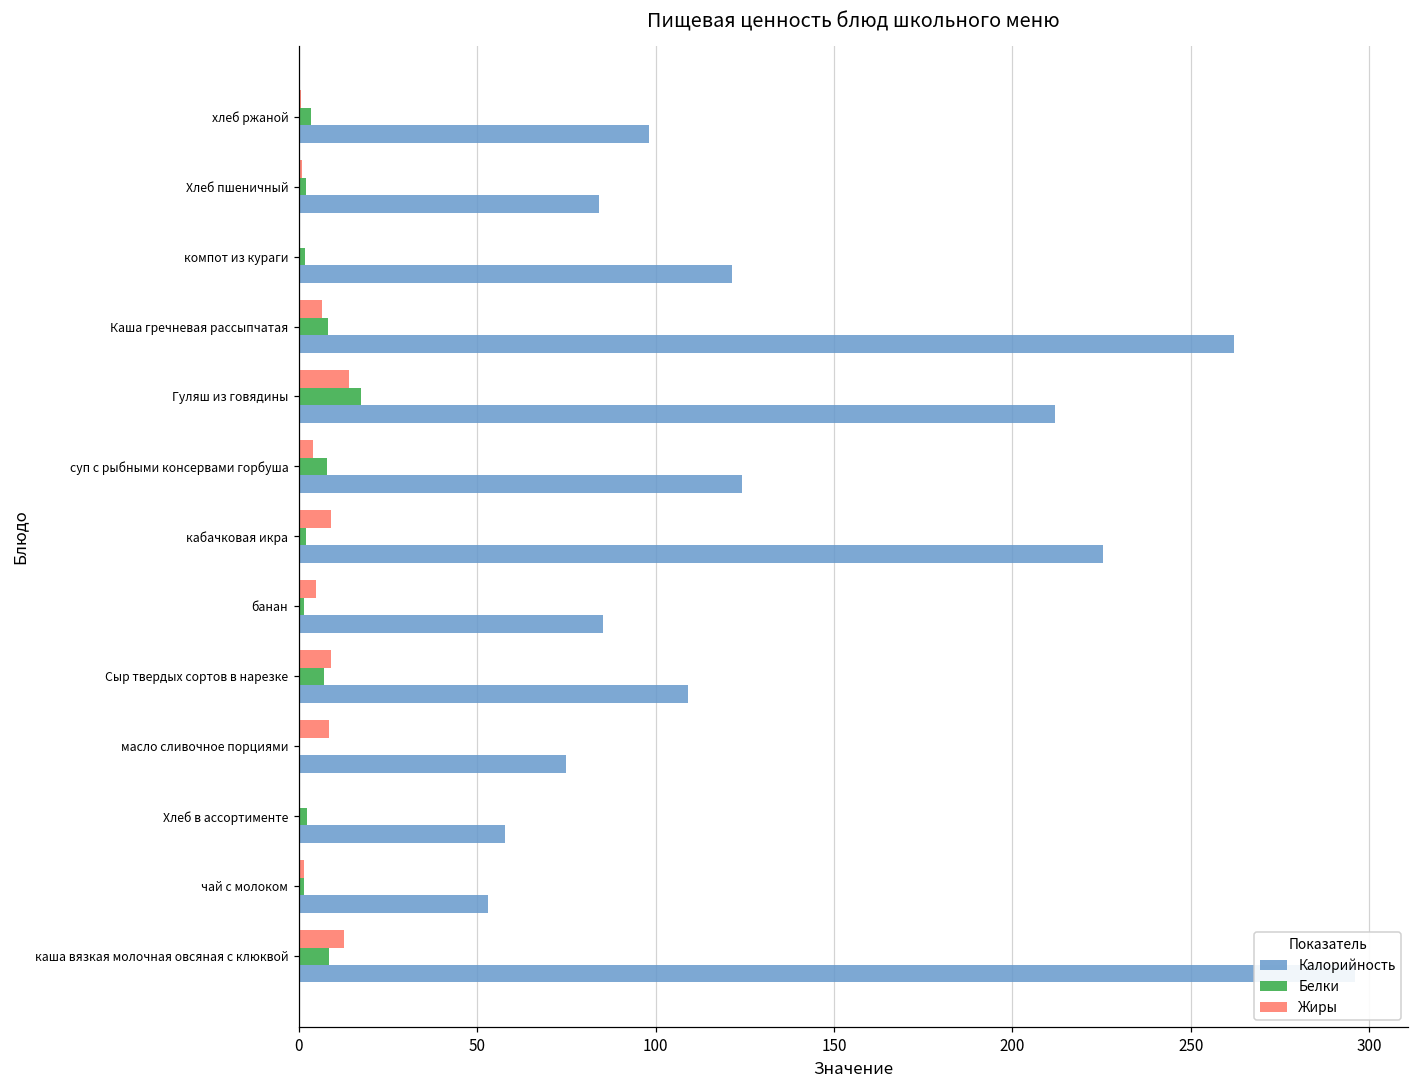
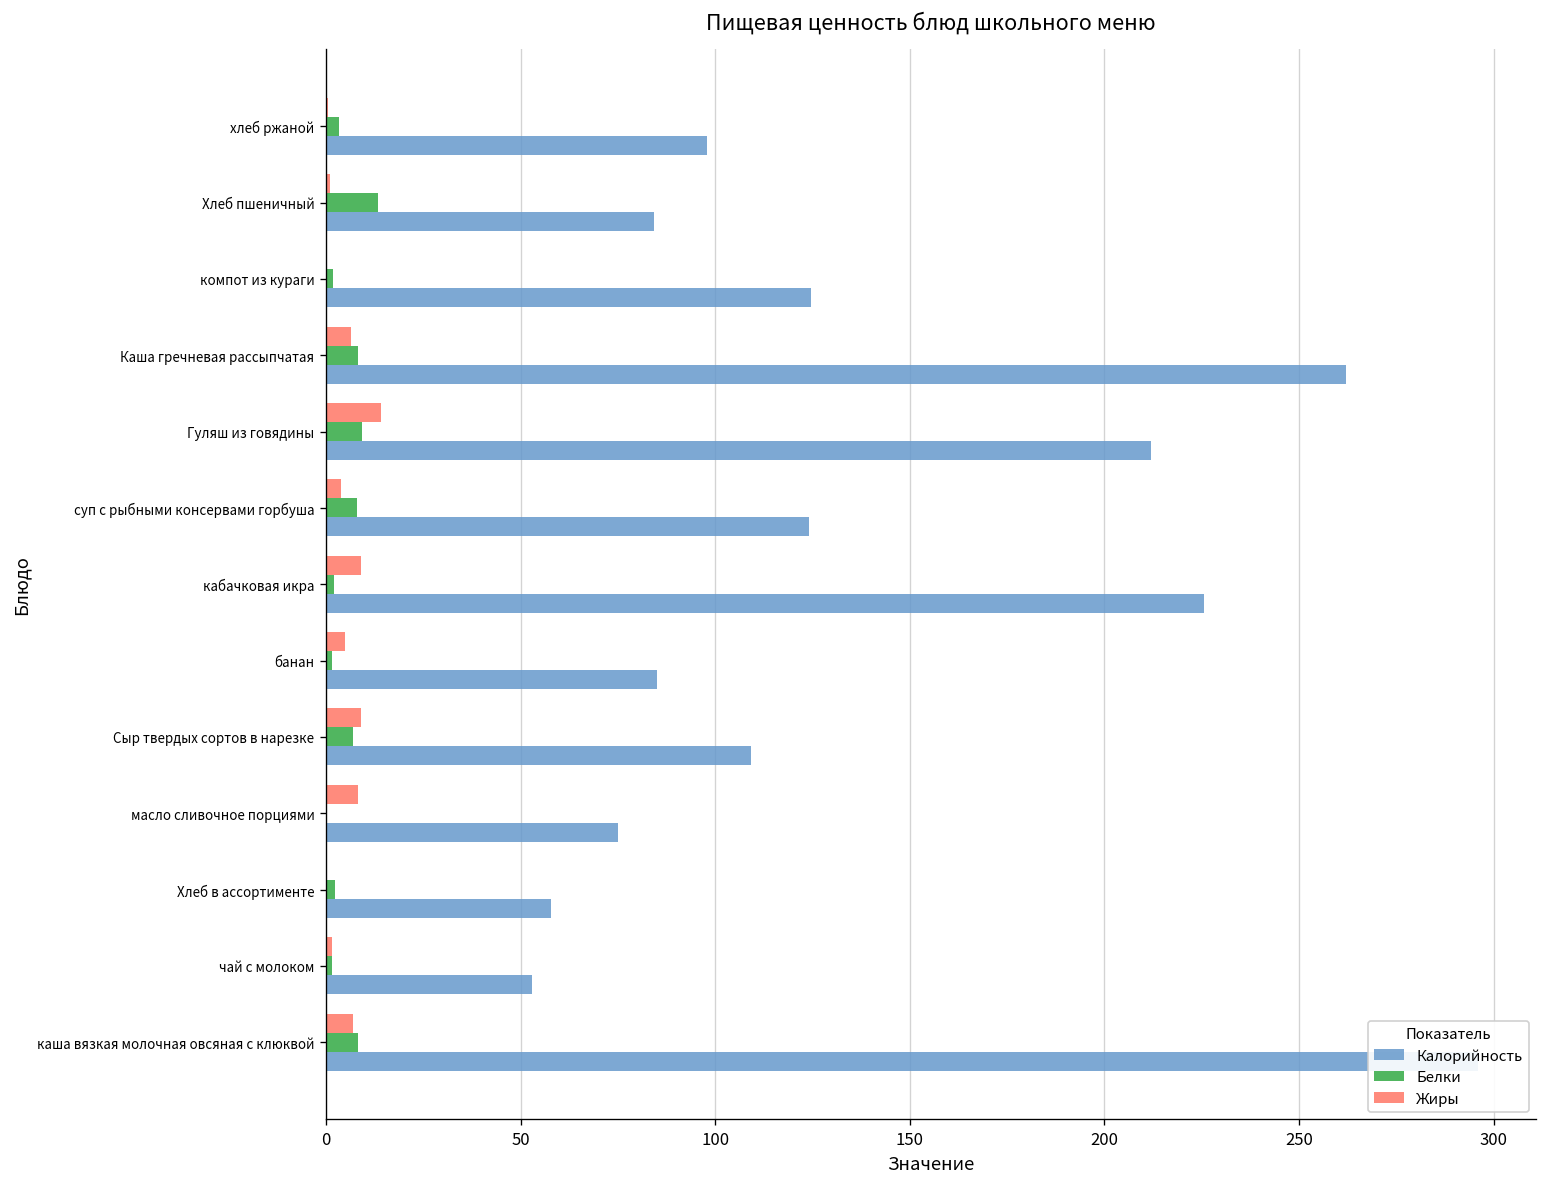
  {
    "Калорийность": {
      "хлеб ржаной": 98,
      "Хлеб пшеничный": 84,
-     "компот из кураги": 121,
+     "компот из кураги": 125,
      "Каша гречневая рассыпчатая": 262,
      "Гуляш из говядины": 212,
      "суп с рыбными консервами горбуша": 124,
      "кабачковая икра": 226,
      "банан": 85,
      "Сыр твердых сортов в нарезке": 109,
      "масло сливочное порциями": 75,
      "Хлеб в ассортименте": 58,
      "чай с молоком": 53
    },
    "Белки": {
      "хлеб ржаной": 3,
-     "Хлеб пшеничный": 2,
+     "Хлеб пшеничный": 13,
      "компот из кураги": 2,
      "Каша гречневая рассыпчатая": 8,
-     "Гуляш из говядины": 17,
+     "Гуляш из говядины": 9,
      "суп с рыбными консервами горбуша": 8,
      "кабачковая икра": 2,
      "банан": 2,
      "Сыр твердых сортов в нарезке": 7,
      "Хлеб в ассортименте": 2,
      "чай с молоком": 2,
      "каша вязкая молочная овсяная с клюквой": 8
    },
    "Жиры": {
      "Хлеб пшеничный": 1,
      "компот из кураги": 0,
      "Каша гречневая рассыпчатая": 7,
      "Гуляш из говядины": 14,
      "суп с рыбными консервами горбуша": 4,
      "кабачковая икра": 9,
      "банан": 5,
      "Сыр твердых сортов в нарезке": 9,
      "масло сливочное порциями": 8,
      "чай с молоком": 1,
-     "каша вязкая молочная овсяная с клюквой": 13
+     "каша вязкая молочная овсяная с клюквой": 7
    }
  }
